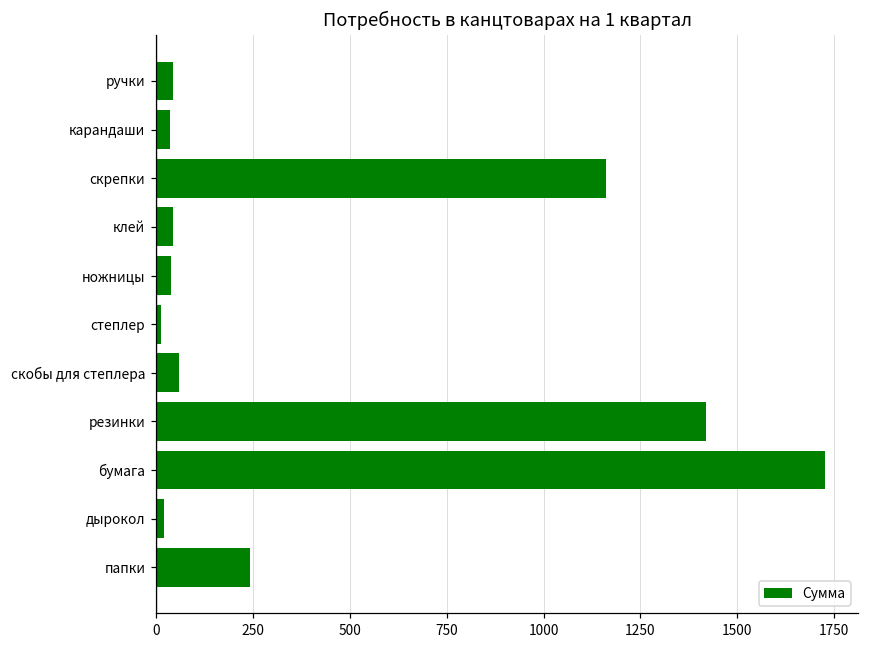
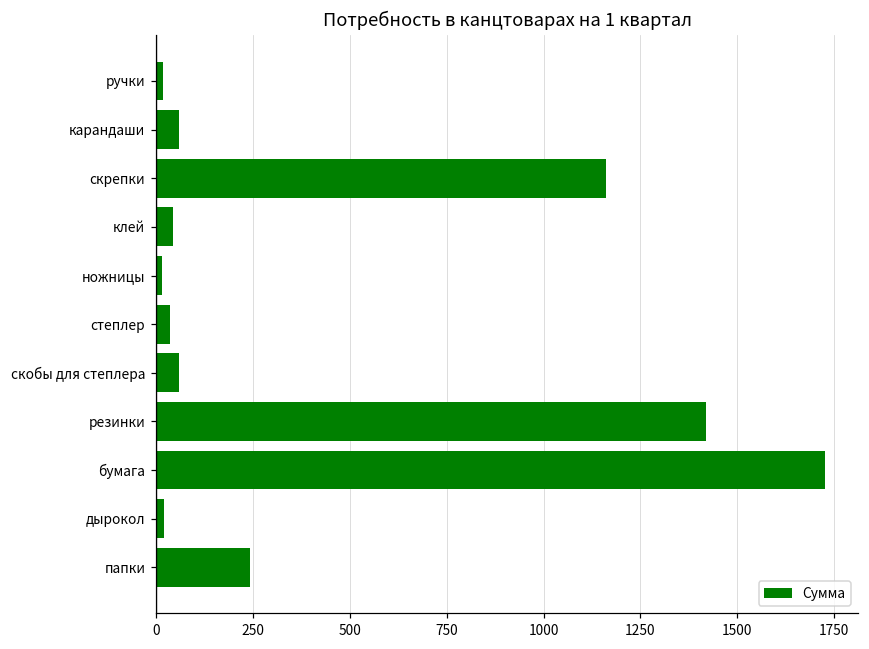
  {
-   "ручки": 50,
-   "карандаши": 40,
+   "ручки": 20,
+   "карандаши": 60,
    "скрепки": 1160,
    "клей": 40,
-   "ножницы": 40,
-   "степлер": 10,
+   "ножницы": 10,
+   "степлер": 40,
    "скобы для степлера": 60,
    "резинки": 1420,
    "бумага": 1730,
    "дырокол": 20,
    "папки": 240
  }
